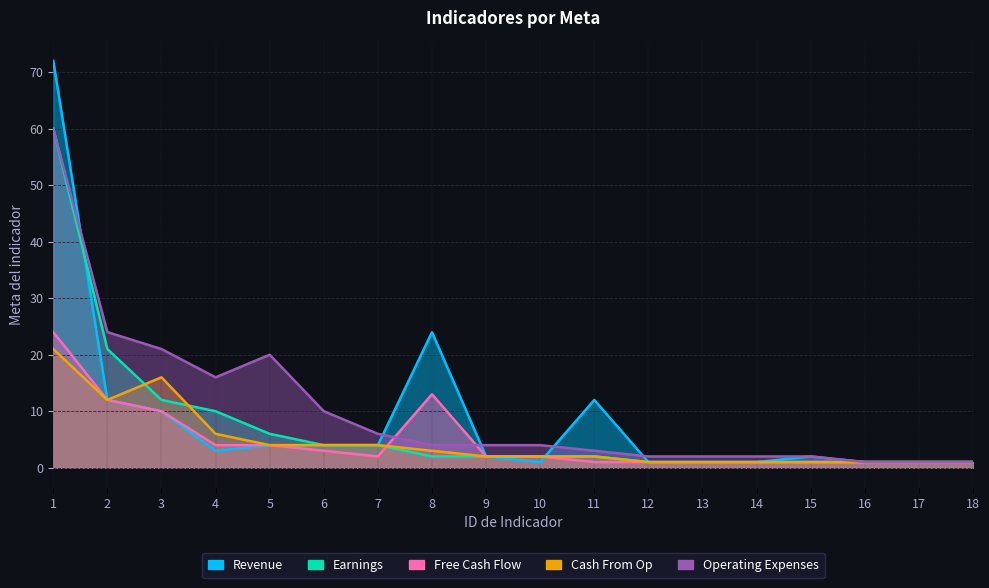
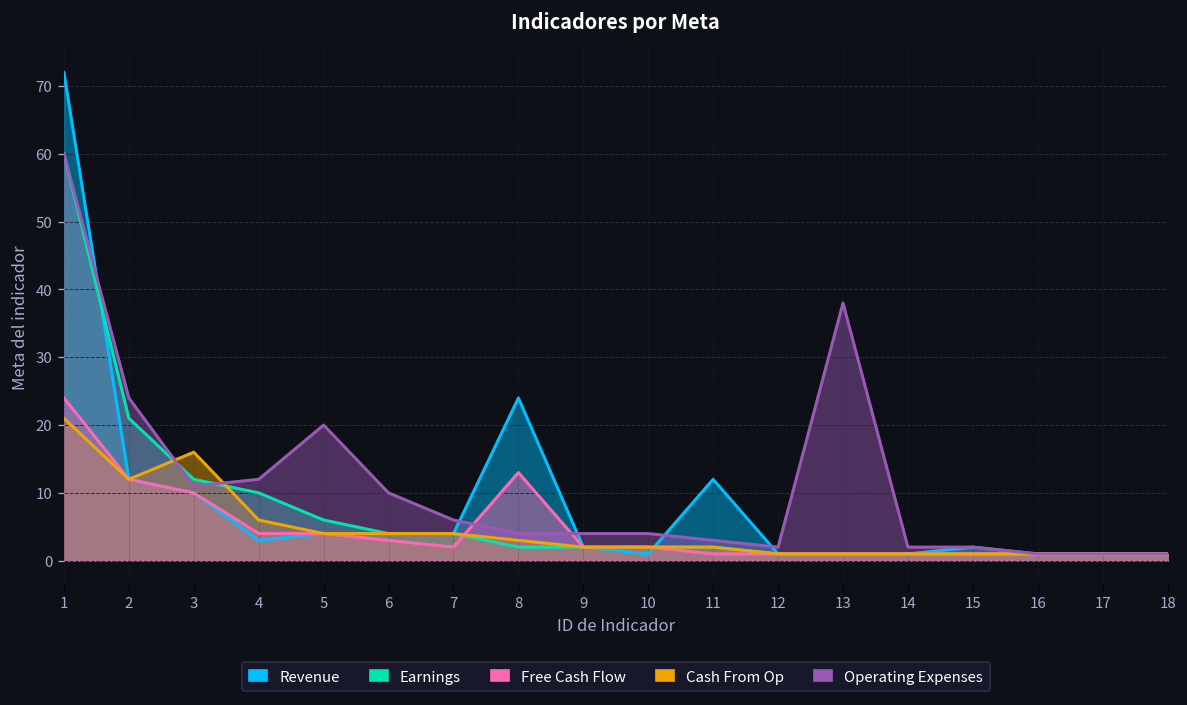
  {
    "Free Cash Flow": {
      "1": 24,
      "4": 4,
      "6": 3,
      "7": 2,
      "8": 13,
      "11": 1
    },
    "Cash From Op": {
      "1": 21,
      "3": 16,
      "4": 6,
      "8": 3
    },
    "Operating Expenses": {
      "2": 24,
-     "3": 21,
-     "4": 16,
+     "3": 11,
+     "4": 12,
      "5": 20,
      "6": 10,
      "7": 6,
      "8": 4,
      "9": 4,
      "10": 4,
      "11": 3,
      "12": 2,
-     "13": 2,
+     "13": 38,
      "14": 2
    }
  }
